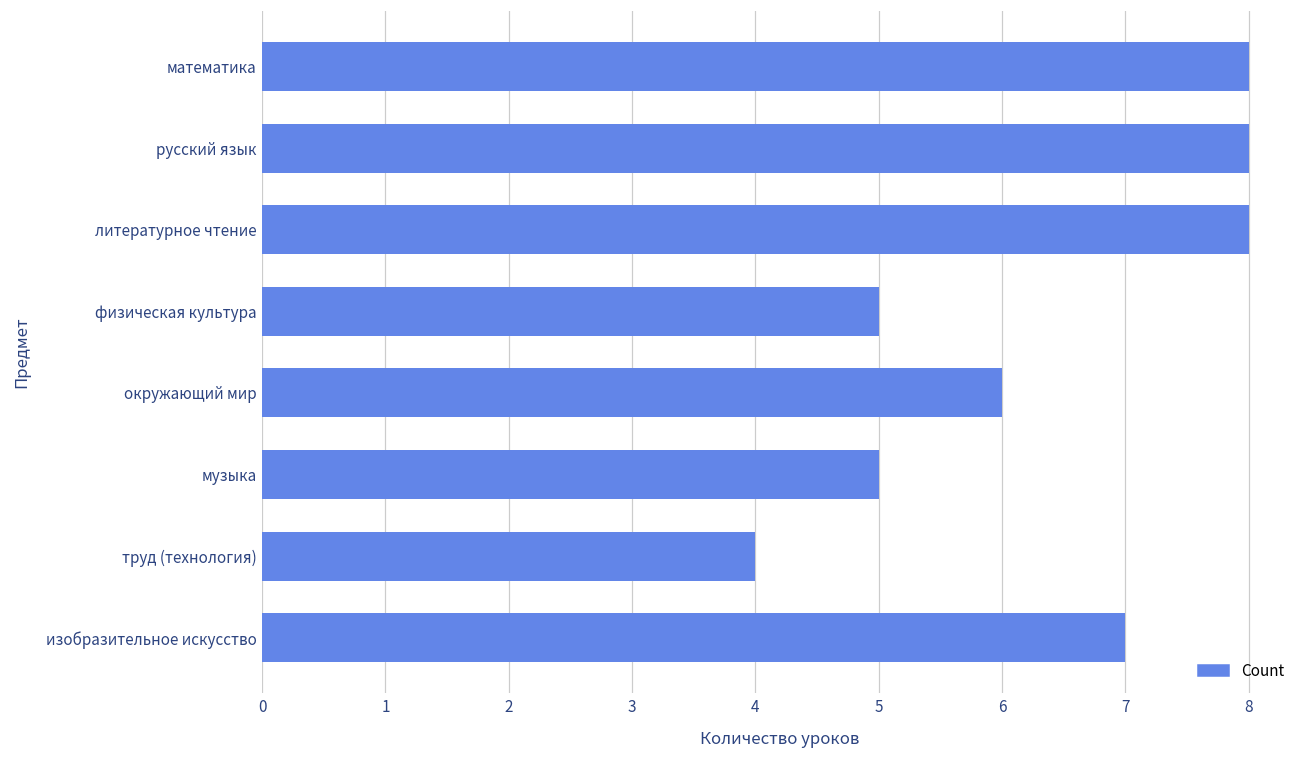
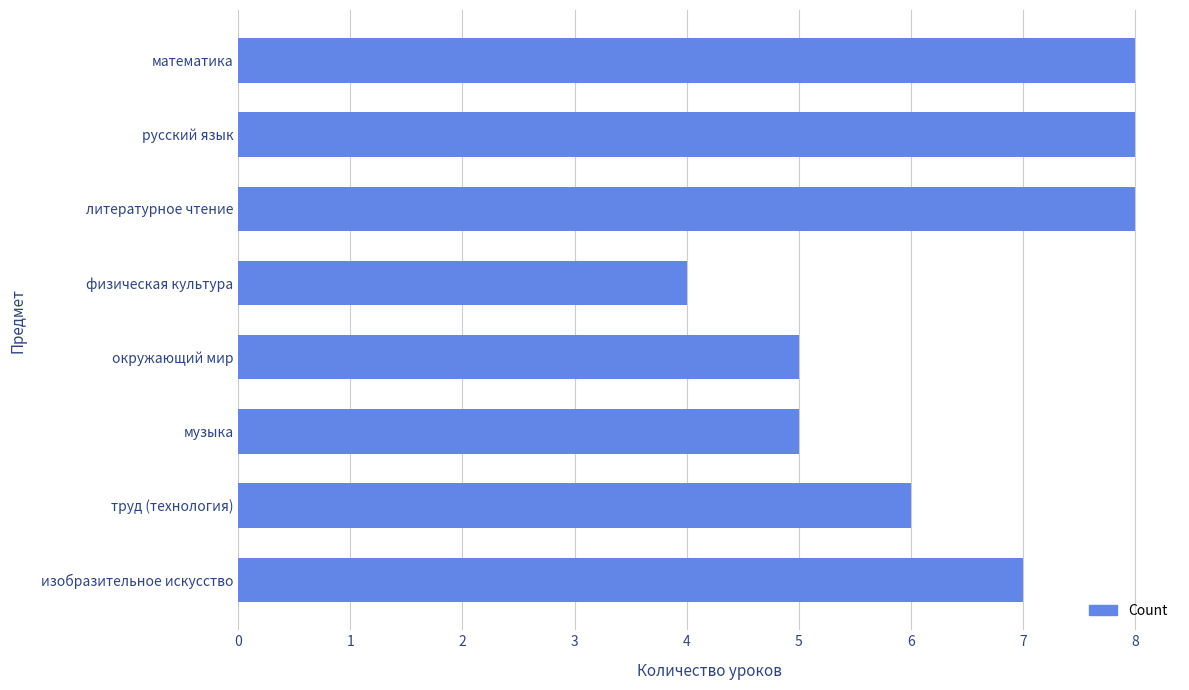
  {
    "математика": 8,
    "русский язык": 8,
    "литературное чтение": 8,
-   "физическая культура": 5,
-   "окружающий мир": 6,
+   "физическая культура": 4,
+   "окружающий мир": 5,
    "музыка": 5,
-   "труд (технология)": 4,
+   "труд (технология)": 6,
    "изобразительное искусство": 7
  }
